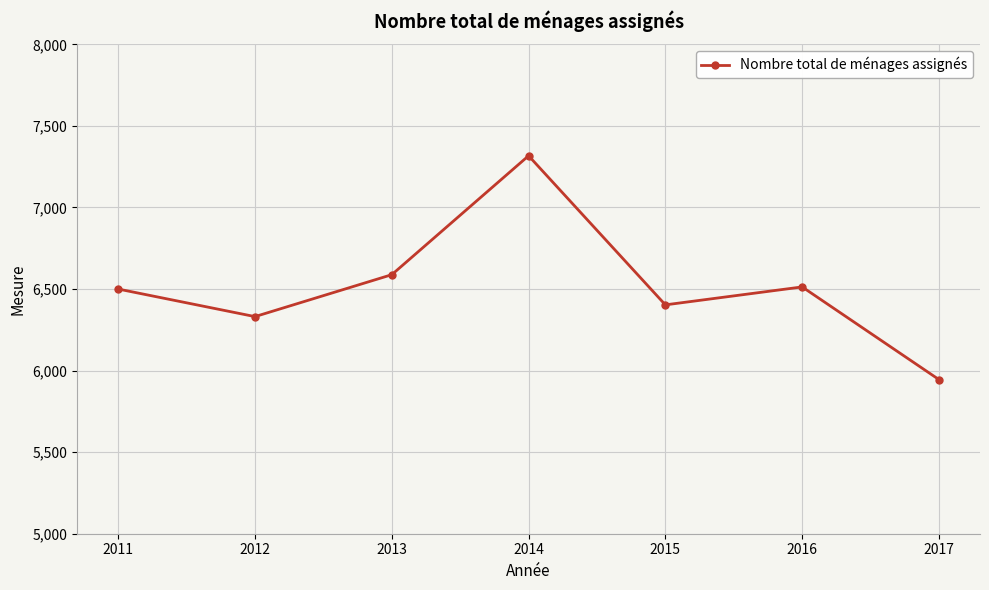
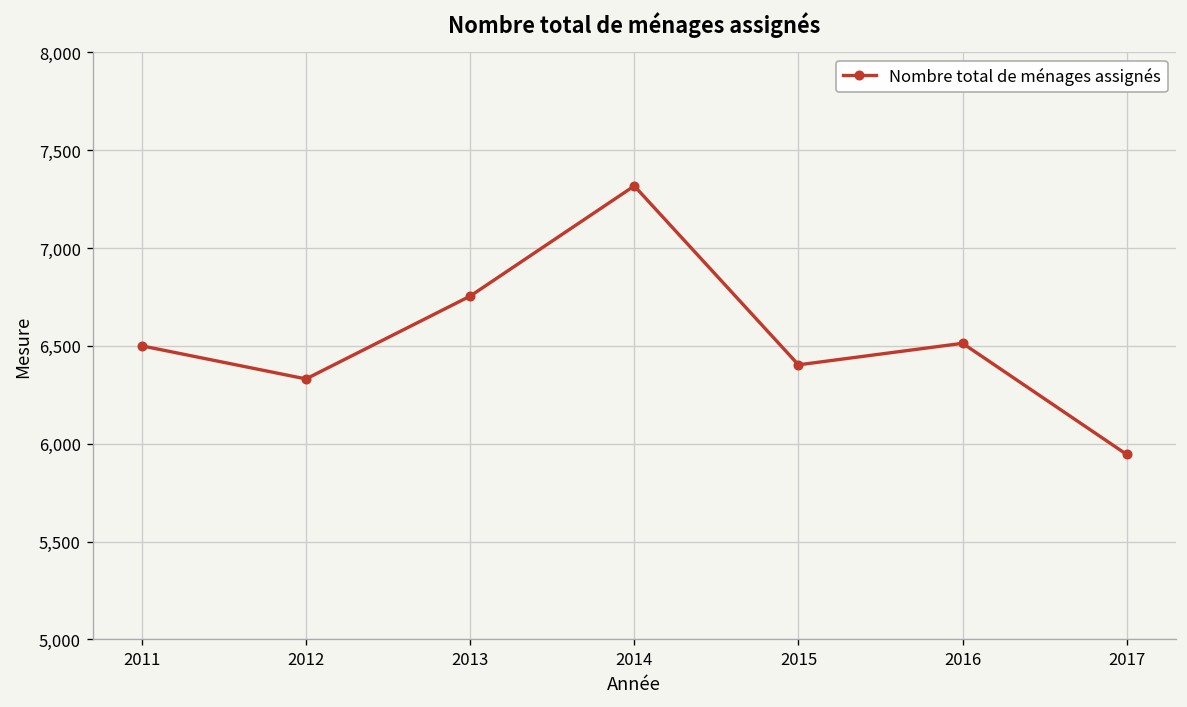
  {
    "2011": "6,500",
    "2012": "6,330",
-   "2013": "6,590",
+   "2013": "6,750",
    "2014": "7,320",
    "2015": "6,400",
    "2016": "6,510",
    "2017": "5,950"
  }
